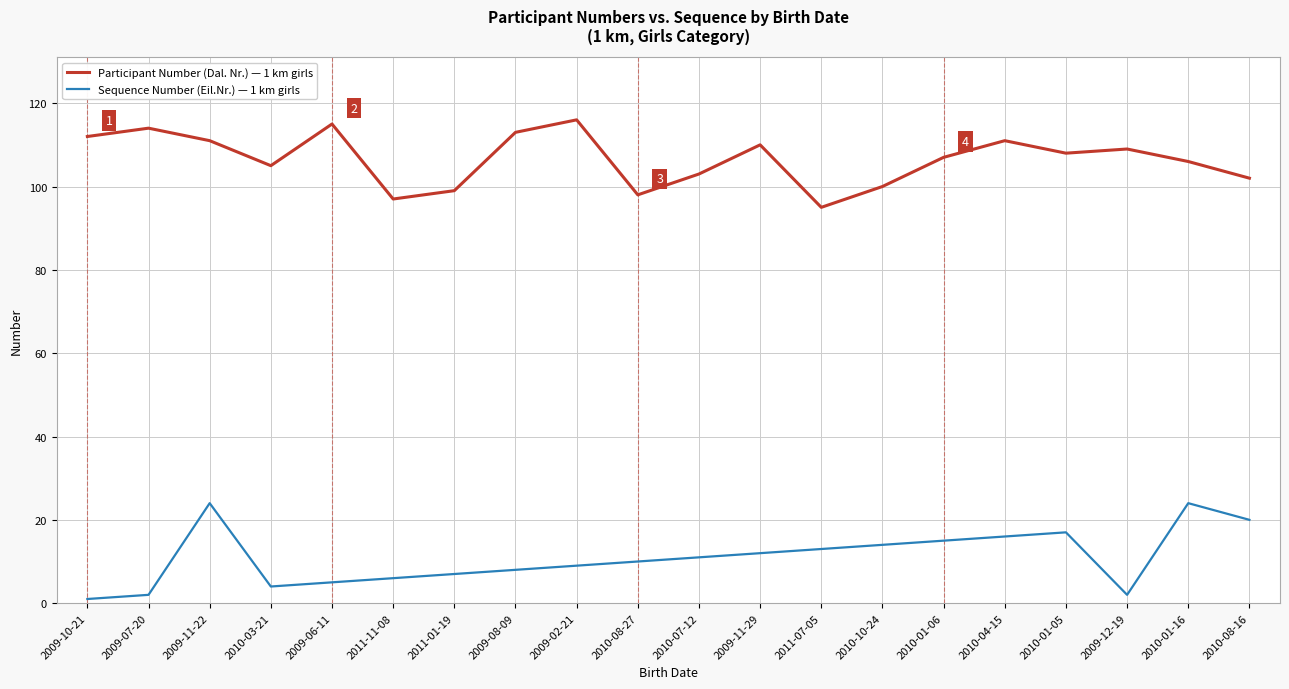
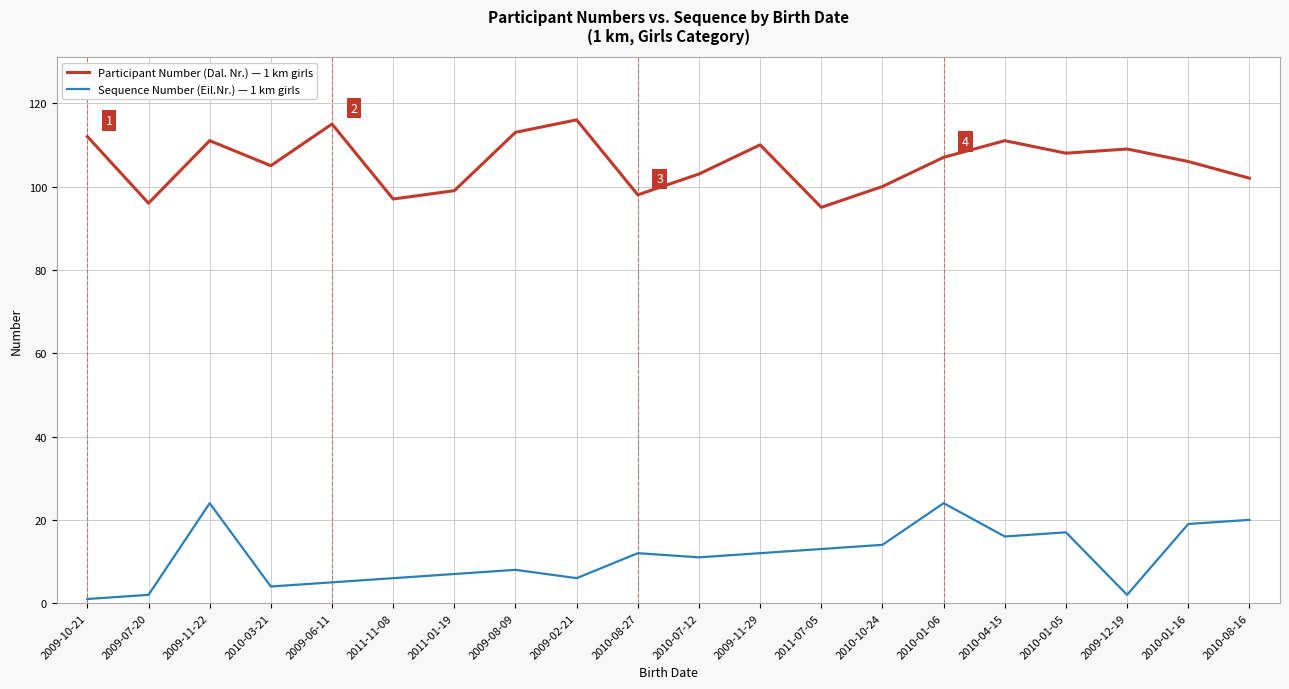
  {
    "Participant Number (Dal. Nr.) — 1 km girls": {
-     "2009-07-20": 114,
+     "2009-07-20": 96,
      "2009-11-22": 111,
      "2010-03-21": 105,
      "2011-11-08": 97,
      "2011-01-19": 99,
      "2009-08-09": 113,
      "2009-02-21": 116,
      "2010-07-12": 103,
      "2009-11-29": 110,
      "2011-07-05": 95,
      "2010-10-24": 100,
      "2010-04-15": 111,
      "2010-01-05": 108,
      "2009-12-19": 109,
      "2010-01-16": 106,
      "2010-08-16": 102
    },
    "Sequence Number (Eil.Nr.) — 1 km girls": {
      "2009-10-21": 1,
      "2009-07-20": 2,
      "2009-11-22": 24,
      "2010-03-21": 4,
      "2009-06-11": 5,
      "2011-11-08": 6,
      "2011-01-19": 7,
      "2009-08-09": 8,
-     "2009-02-21": 9,
-     "2010-08-27": 10,
+     "2009-02-21": 6,
+     "2010-08-27": 12,
      "2010-07-12": 11,
      "2009-11-29": 12,
      "2011-07-05": 13,
      "2010-10-24": 14,
-     "2010-01-06": 15,
+     "2010-01-06": 24,
      "2010-04-15": 16,
      "2010-01-05": 17,
      "2009-12-19": 2,
-     "2010-01-16": 24,
+     "2010-01-16": 19,
      "2010-08-16": 20
    }
  }
